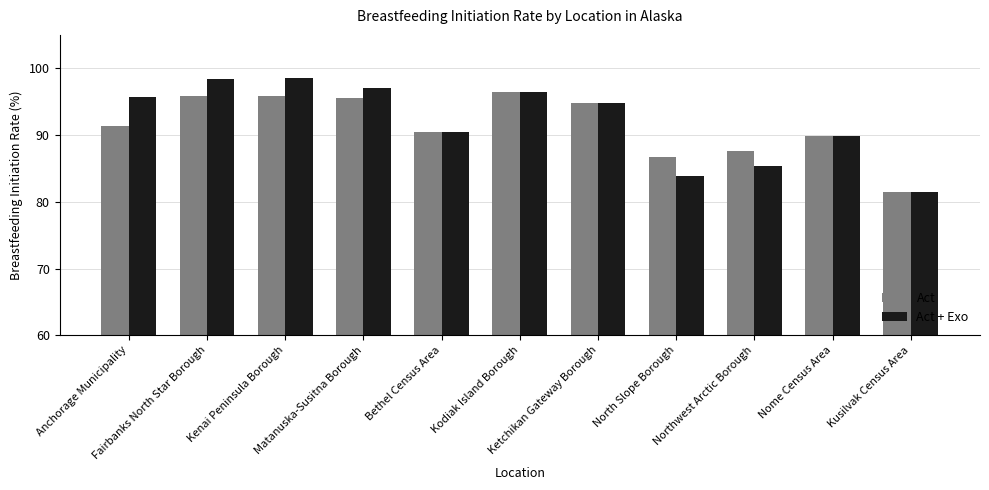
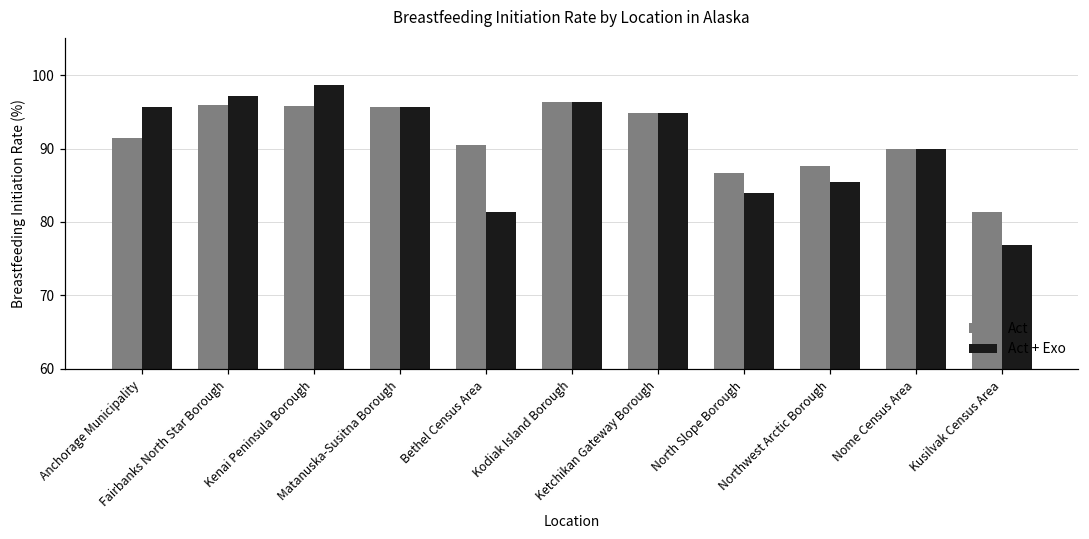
  {
    "Act + Exo": {
      "Anchorage Municipality": 96,
-     "Fairbanks North Star Borough": 98,
+     "Fairbanks North Star Borough": 97,
      "Kenai Peninsula Borough": 99,
-     "Matanuska-Susitna Borough": 97,
-     "Bethel Census Area": 91,
+     "Matanuska-Susitna Borough": 96,
+     "Bethel Census Area": 81,
      "Kodiak Island Borough": 96,
      "Ketchikan Gateway Borough": 95,
      "North Slope Borough": 84,
      "Northwest Arctic Borough": 85,
      "Nome Census Area": 90,
-     "Kusilvak Census Area": 81
+     "Kusilvak Census Area": 77
    }
  }
